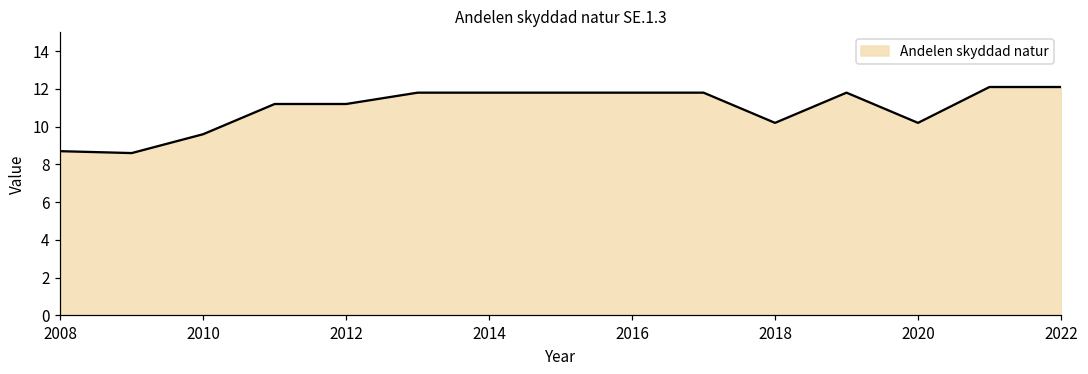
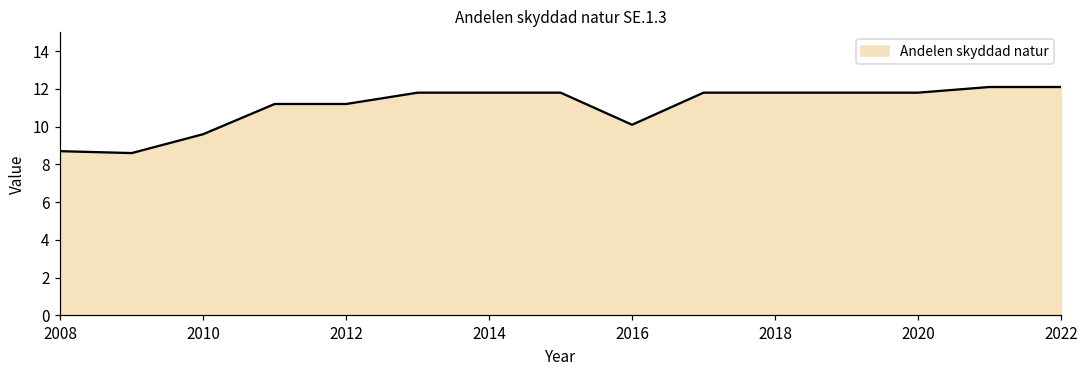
  {
    "2008": 8.7,
    "2010": 9.6,
    "2012": 11.2,
    "2014": 11.8,
-   "2016": 11.8,
-   "2018": 10.2,
-   "2020": 10.2,
+   "2016": 10.1,
+   "2018": 11.8,
+   "2020": 11.8,
    "2022": 12.1
  }
